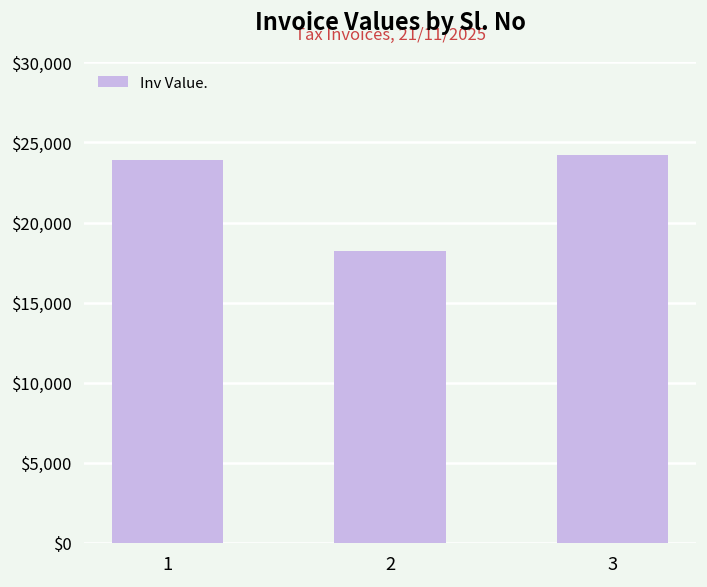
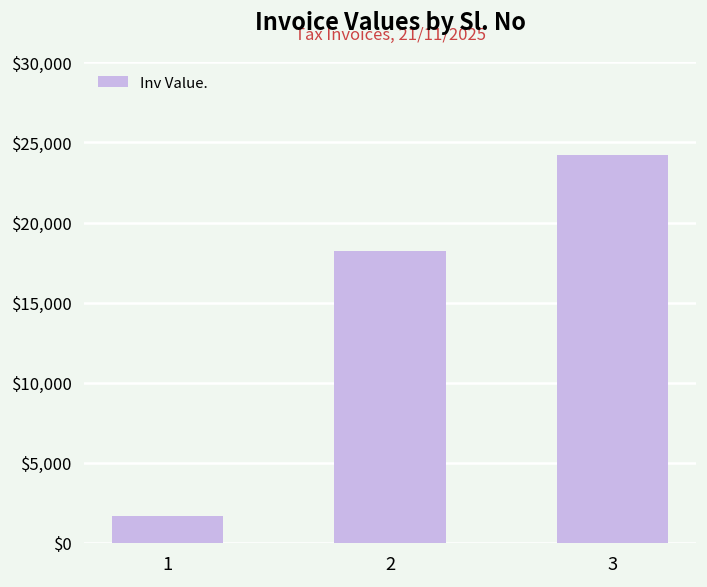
  {
-   "1": "$23,900",
+   "1": "$1,700",
    "2": "$18,200",
    "3": "$24,200"
  }
